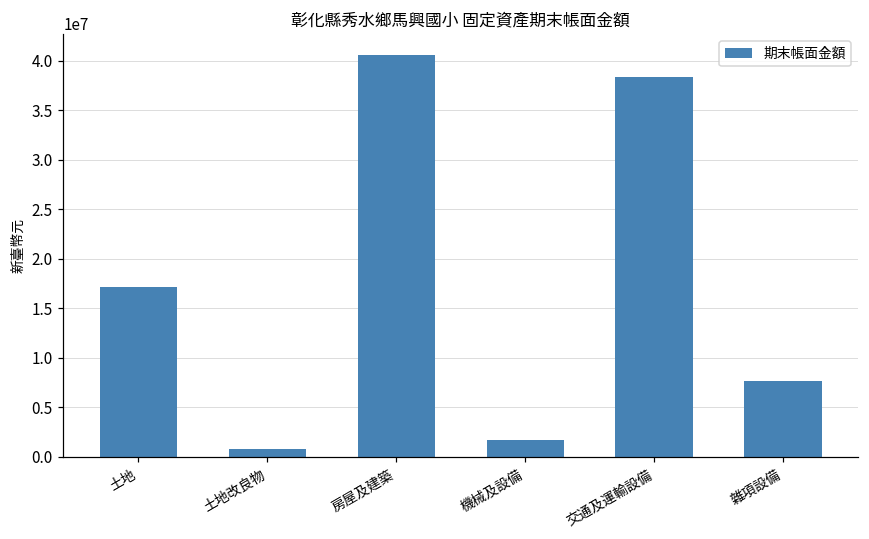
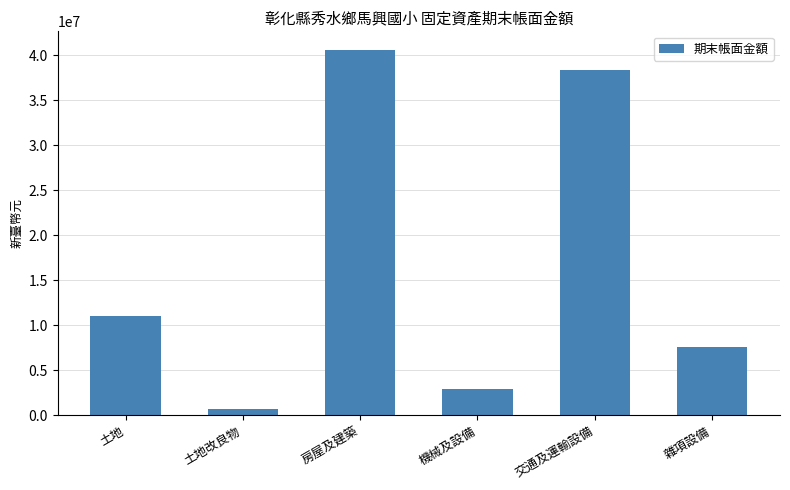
  {
-   "土地": 17000000,
+   "土地": 11000000,
    "土地改良物": 1000000,
    "房屋及建築": 41000000,
-   "機械及設備": 2000000,
+   "機械及設備": 3000000,
    "交通及運輸設備": 38000000,
    "雜項設備": 8000000
  }
